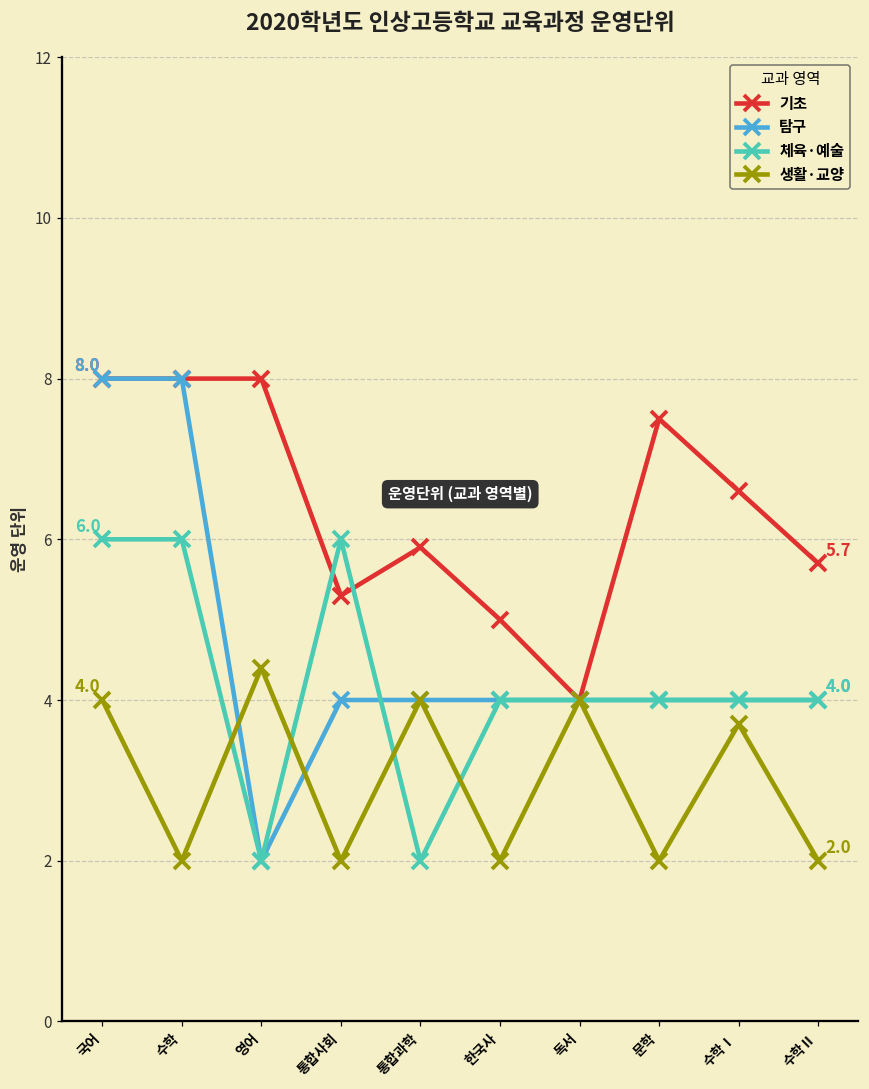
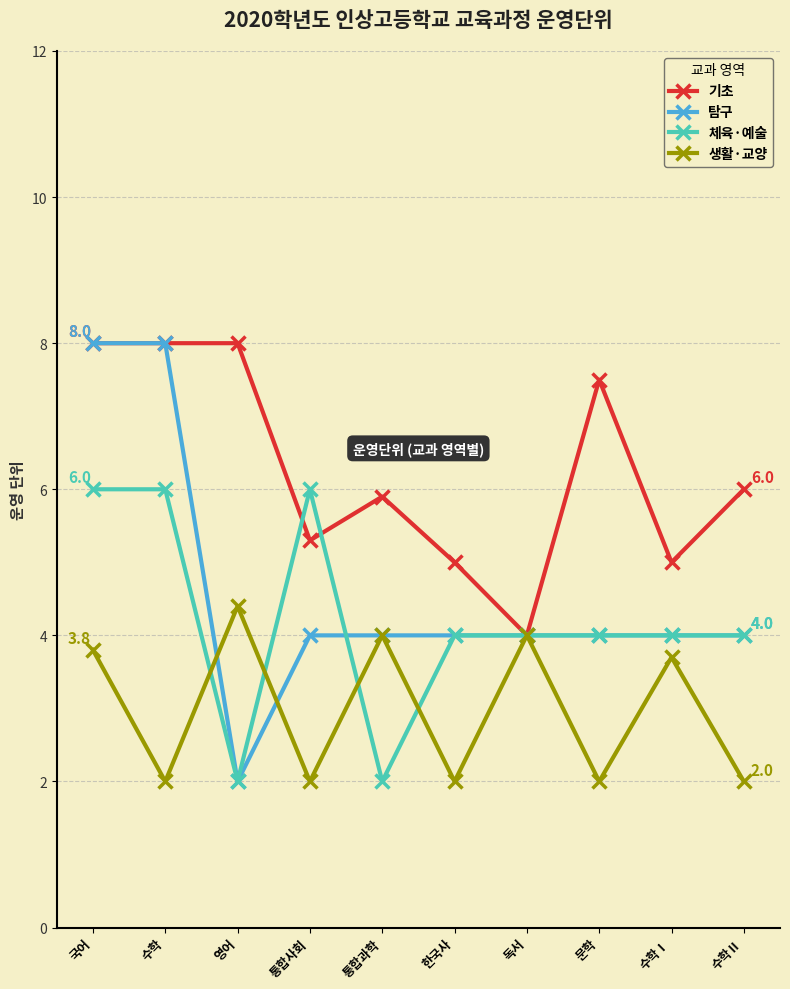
  {
    "기초": {
-     "수학Ⅰ": 6.6,
-     "수학Ⅱ": 5.7
+     "수학Ⅰ": 5.0,
+     "수학Ⅱ": 6.0
    },
    "생활·교양": {
-     "국어": 4.0,
+     "국어": 3.8,
      "수학Ⅱ": 2.0
    }
  }
